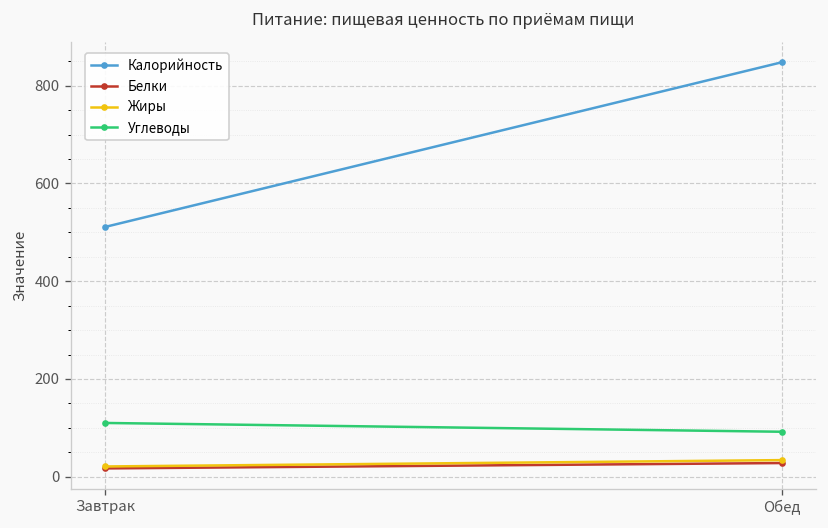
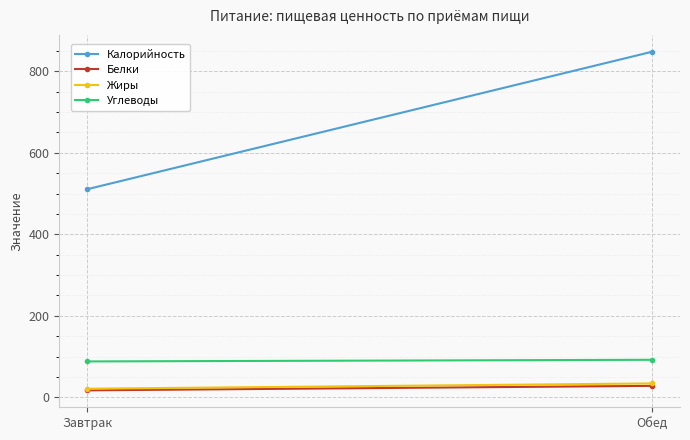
  {
    "Калорийность": {
      "Завтрак": 510,
      "Обед": 850
    },
    "Углеводы": {
-     "Завтрак": 110,
+     "Завтрак": 90,
      "Обед": 90
    }
  }
